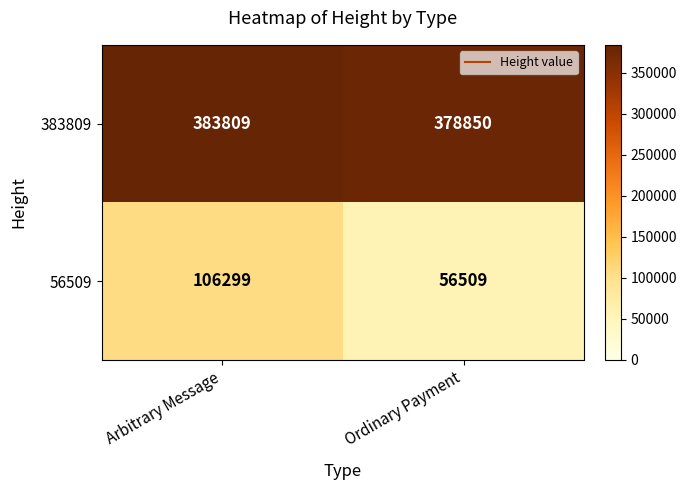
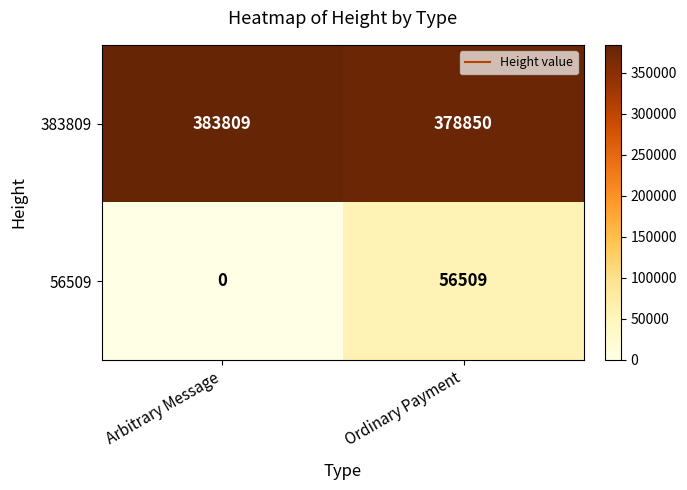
  {
    "383809": {
      "Arbitrary Message": 383809,
      "Ordinary Payment": 378850
    },
    "56509": {
-     "Arbitrary Message": 106299,
+     "Arbitrary Message": 0,
      "Ordinary Payment": 56509
    }
  }
